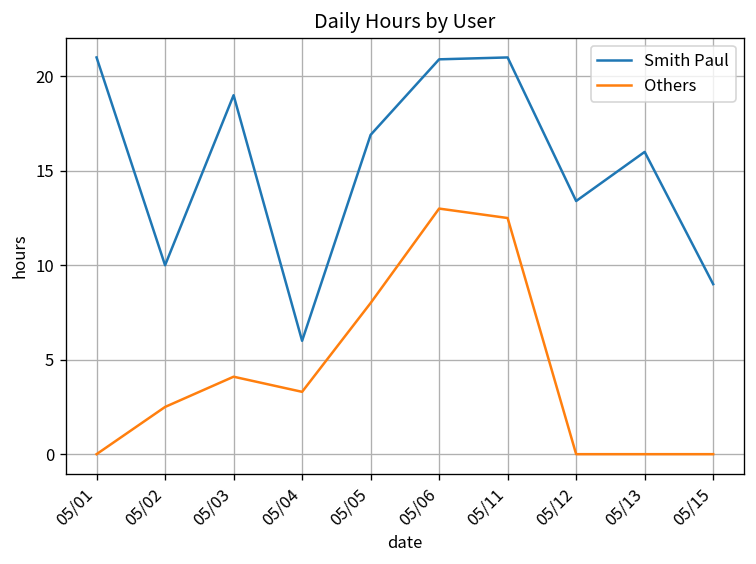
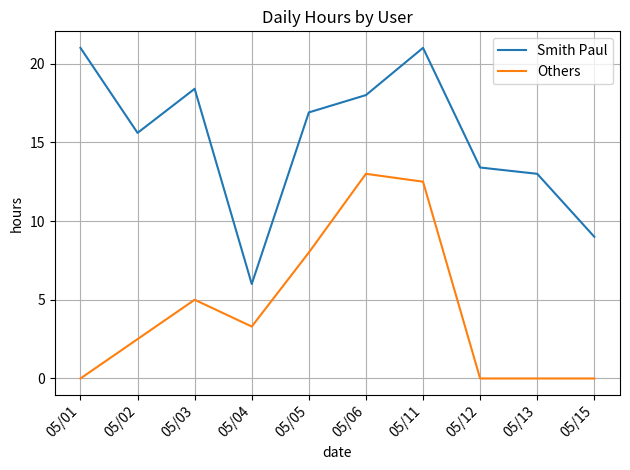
  {
    "Smith Paul": {
      "05/01": 21.0,
-     "05/02": 10.0,
-     "05/03": 19.0,
+     "05/02": 15.6,
+     "05/03": 18.4,
      "05/04": 6.0,
      "05/05": 16.9,
-     "05/06": 20.9,
+     "05/06": 18.0,
      "05/11": 21.0,
      "05/12": 13.4,
-     "05/13": 16,
+     "05/13": 13,
      "05/15": 9.0
    },
    "Others": {
      "05/01": 0.0,
      "05/02": 2.5,
-     "05/03": 4.1,
+     "05/03": 5.0,
      "05/04": 3.3,
      "05/05": 8.0,
      "05/06": 13.0,
      "05/11": 12.5,
      "05/12": 0.0,
      "05/13": 0.0,
      "05/15": 0.0
    }
  }
